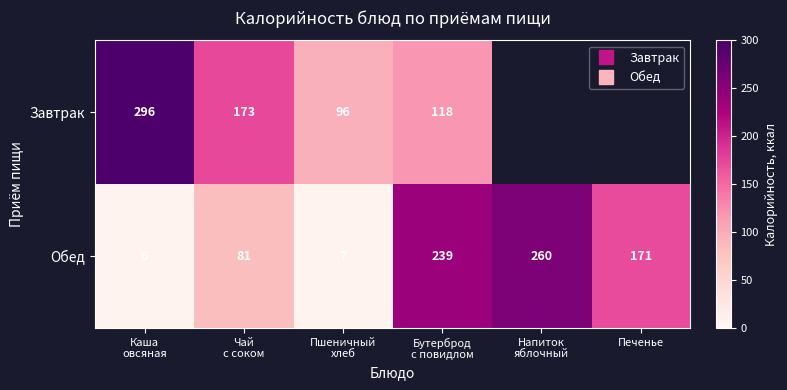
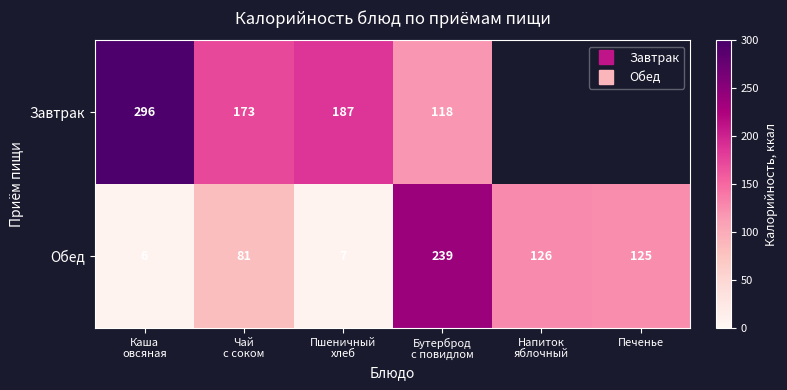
  {
    "Завтрак": {
      "Каша овсяная": 296,
      "Чай с соком": 173,
-     "Пшеничный хлеб": 96,
+     "Пшеничный хлеб": 187,
      "Бутерброд с повидлом": 118
    },
    "Обед": {
      "Чай с соком": 81,
      "Бутерброд с повидлом": 239,
-     "Напиток яблочный": 260,
-     "Печенье": 171
+     "Напиток яблочный": 126,
+     "Печенье": 125
    }
  }
